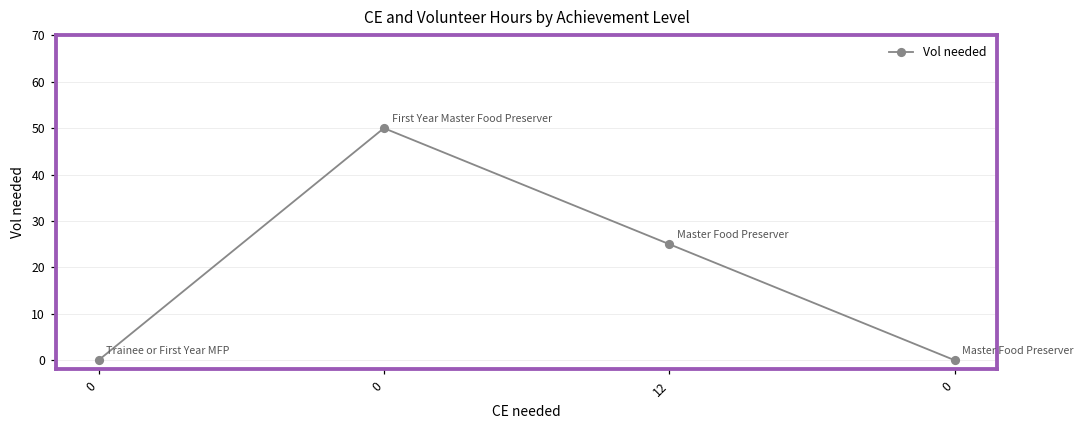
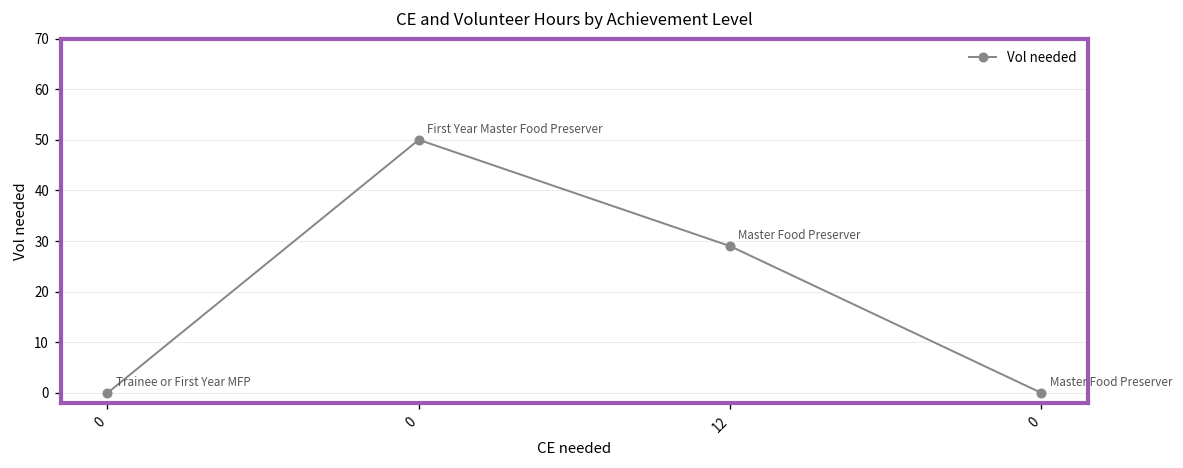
  {
-   "12": 25
+   "12": 29
  }
